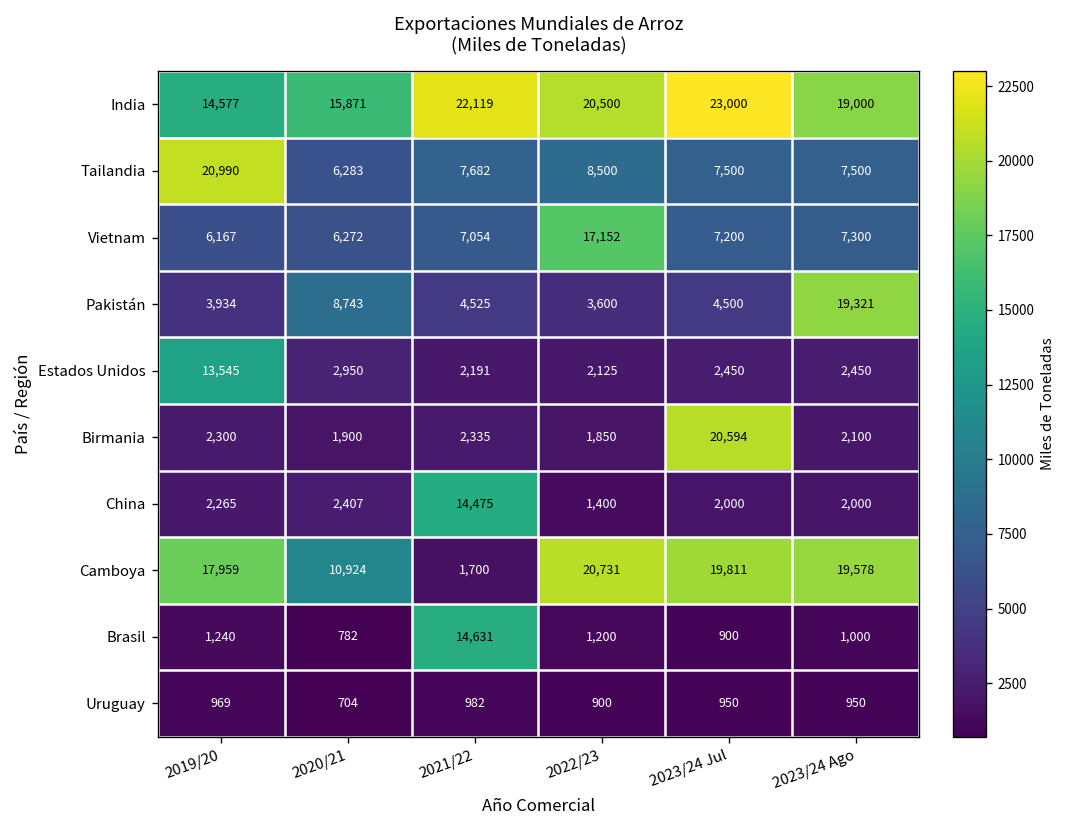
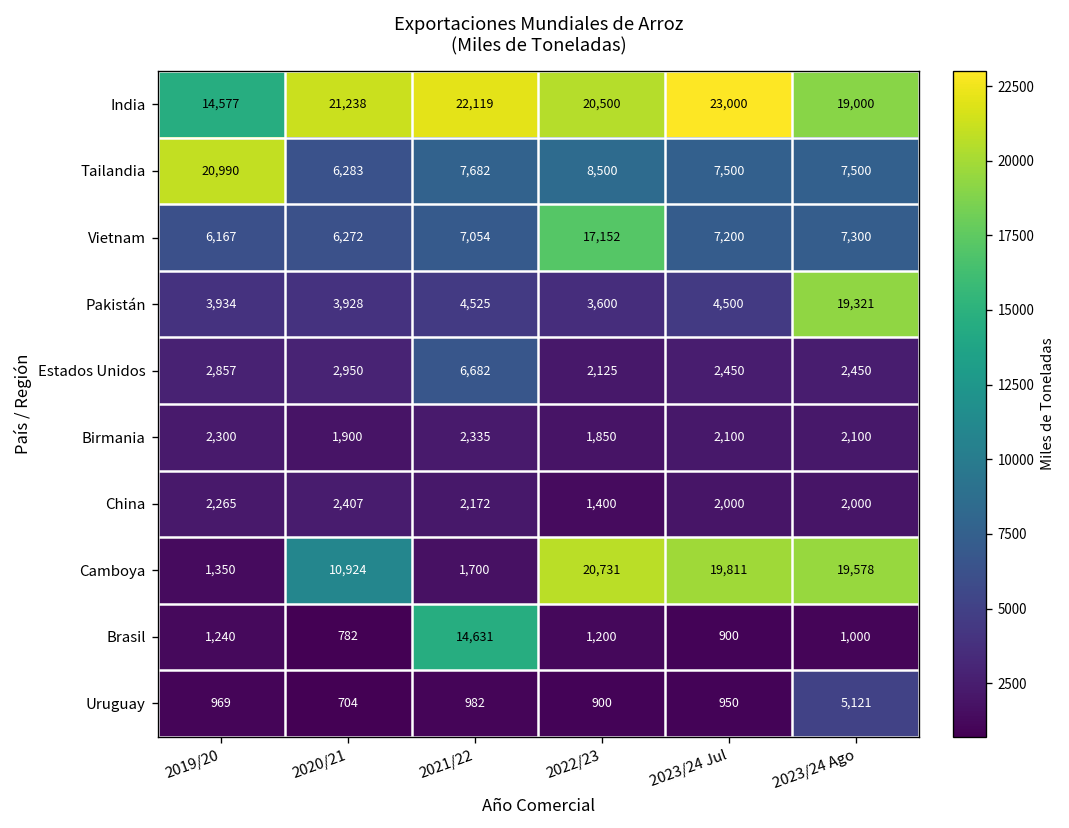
  {
    "India": {
      "2019/20": "14,577",
-     "2020/21": "15,871",
+     "2020/21": "21,238",
      "2021/22": "22,119",
      "2022/23": "20,500",
      "2023/24 Jul": "23,000",
      "2023/24 Ago": "19,000"
    },
    "Tailandia": {
      "2019/20": "20,990",
      "2020/21": "6,283",
      "2021/22": "7,682",
      "2022/23": "8,500",
      "2023/24 Jul": "7,500",
      "2023/24 Ago": "7,500"
    },
    "Vietnam": {
      "2019/20": "6,167",
      "2020/21": "6,272",
      "2021/22": "7,054",
      "2022/23": "17,152",
      "2023/24 Jul": "7,200",
      "2023/24 Ago": "7,300"
    },
    "Pakistán": {
      "2019/20": "3,934",
-     "2020/21": "8,743",
+     "2020/21": "3,928",
      "2021/22": "4,525",
      "2022/23": "3,600",
      "2023/24 Jul": "4,500",
      "2023/24 Ago": "19,321"
    },
    "Estados Unidos": {
-     "2019/20": "13,545",
+     "2019/20": "2,857",
      "2020/21": "2,950",
-     "2021/22": "2,191",
+     "2021/22": "6,682",
      "2022/23": "2,125",
      "2023/24 Jul": "2,450",
      "2023/24 Ago": "2,450"
    },
    "Birmania": {
      "2019/20": "2,300",
      "2020/21": "1,900",
      "2021/22": "2,335",
      "2022/23": "1,850",
-     "2023/24 Jul": "20,594",
+     "2023/24 Jul": "2,100",
      "2023/24 Ago": "2,100"
    },
    "China": {
      "2019/20": "2,265",
      "2020/21": "2,407",
-     "2021/22": "14,475",
+     "2021/22": "2,172",
      "2022/23": "1,400",
      "2023/24 Jul": "2,000",
      "2023/24 Ago": "2,000"
    },
    "Camboya": {
-     "2019/20": "17,959",
+     "2019/20": "1,350",
      "2020/21": "10,924",
      "2021/22": "1,700",
      "2022/23": "20,731",
      "2023/24 Jul": "19,811",
      "2023/24 Ago": "19,578"
    },
    "Brasil": {
      "2019/20": "1,240",
      "2020/21": "782",
      "2021/22": "14,631",
      "2022/23": "1,200",
      "2023/24 Jul": "900",
      "2023/24 Ago": "1,000"
    },
    "Uruguay": {
      "2019/20": "969",
      "2020/21": "704",
      "2021/22": "982",
      "2022/23": "900",
      "2023/24 Jul": "950",
-     "2023/24 Ago": "950"
+     "2023/24 Ago": "5,121"
    }
  }
